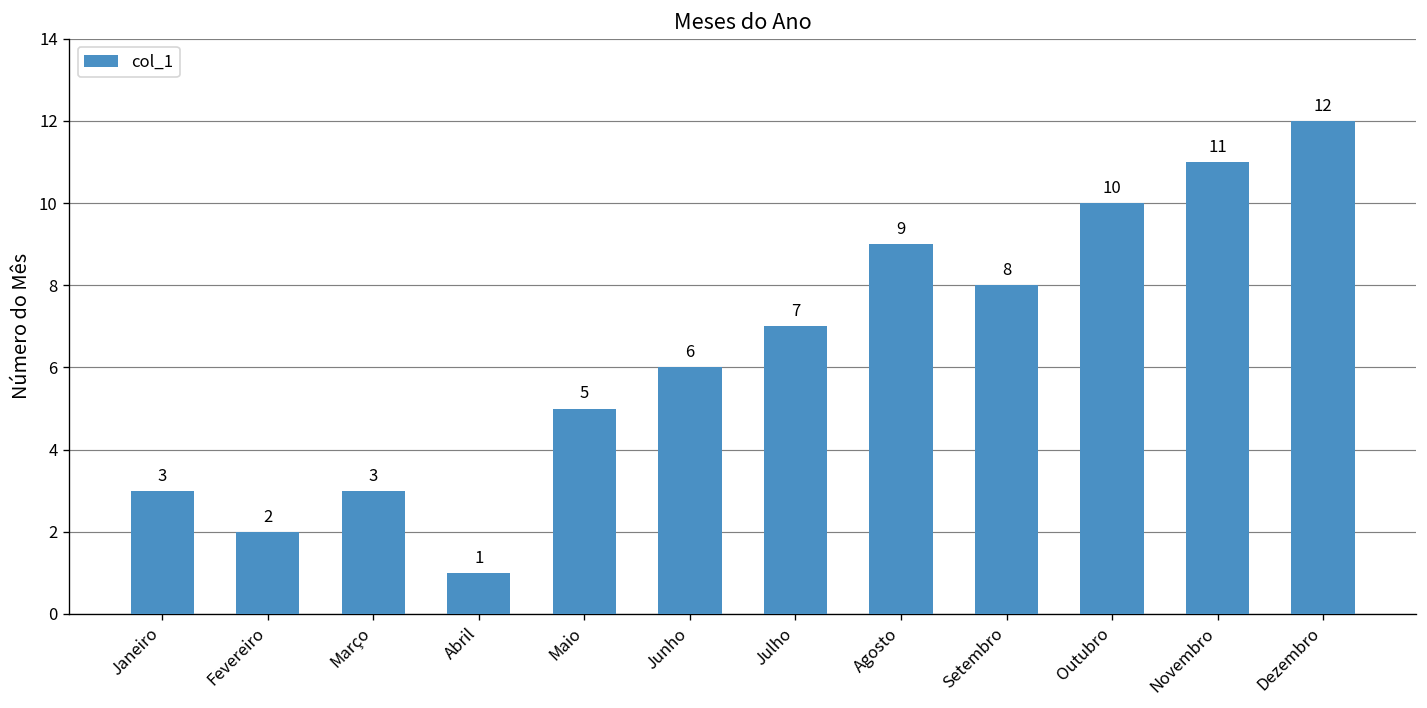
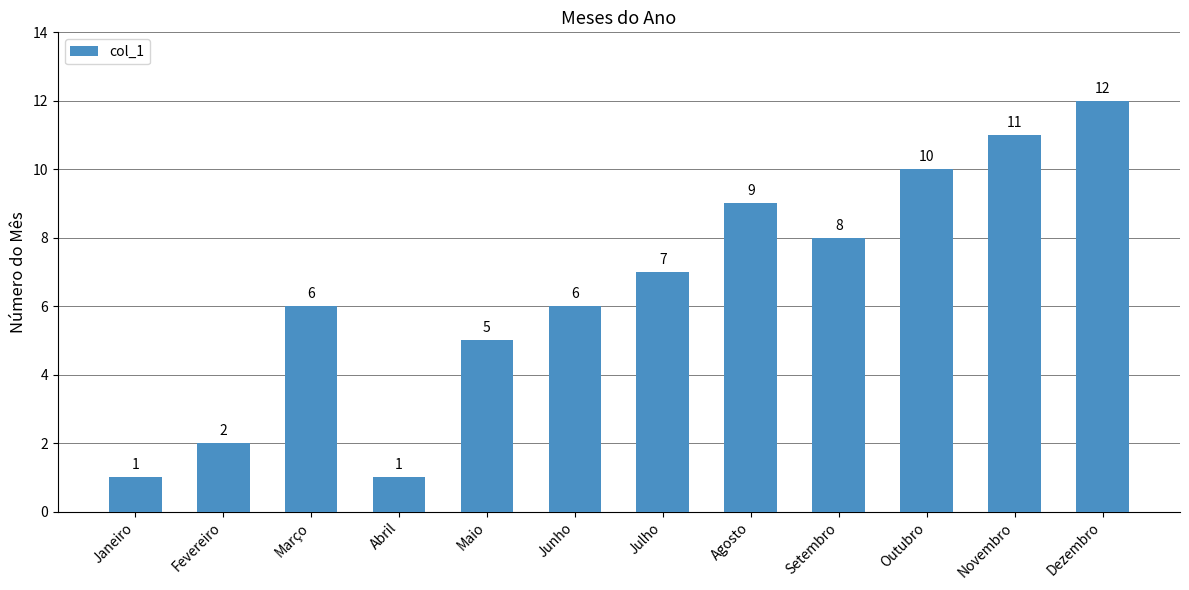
  {
-   "Janeiro": 3,
+   "Janeiro": 1,
    "Fevereiro": 2,
-   "Março": 3,
+   "Março": 6,
    "Abril": 1,
    "Maio": 5,
    "Junho": 6,
    "Julho": 7,
    "Agosto": 9,
    "Setembro": 8,
    "Outubro": 10,
    "Novembro": 11,
    "Dezembro": 12
  }
